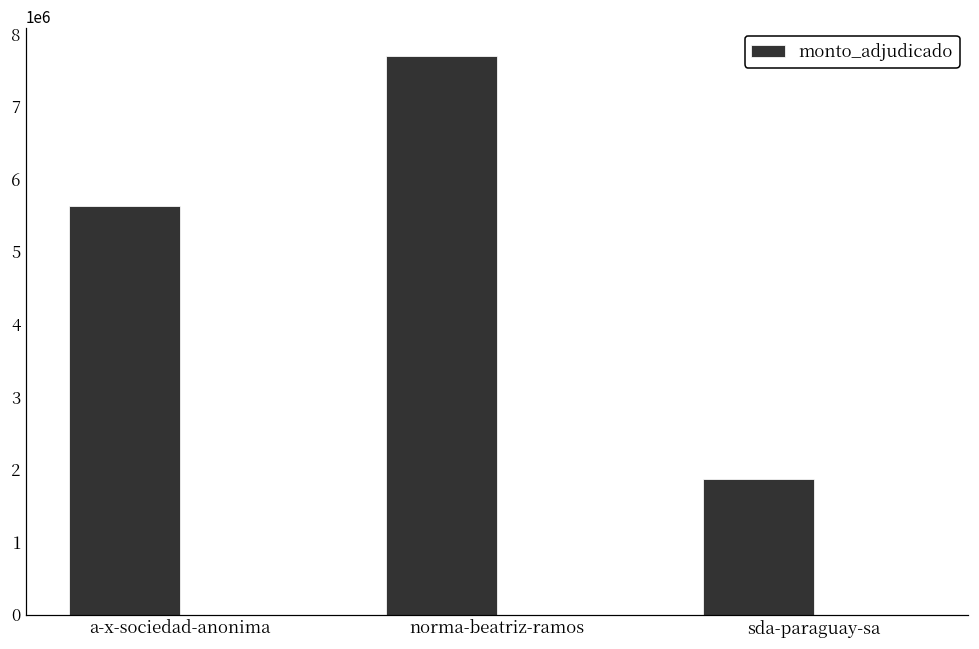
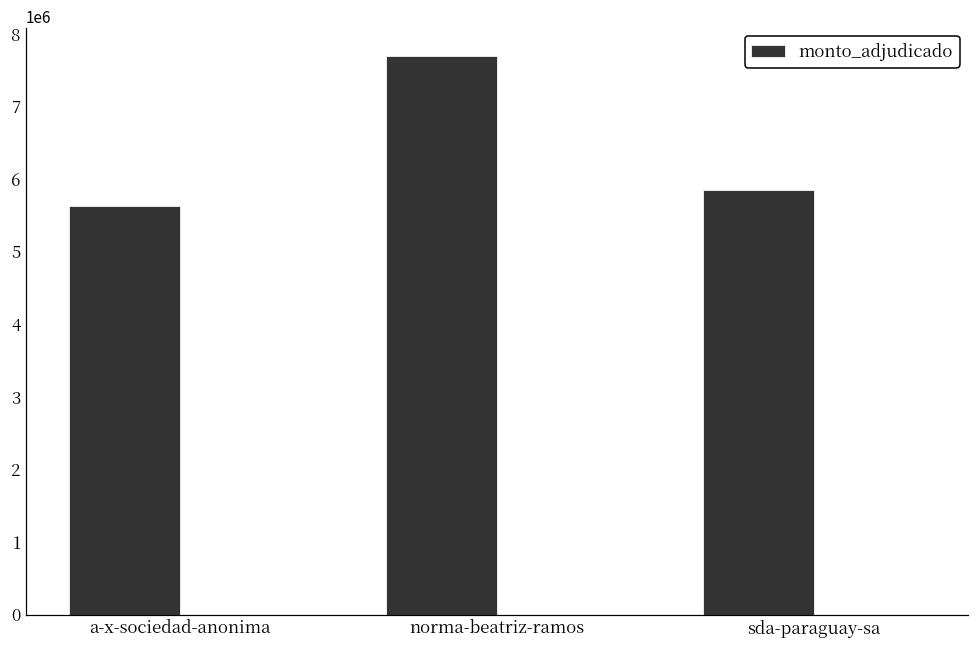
  {
    "monto_adjudicado": {
      "a-x-sociedad-anonima": 5600000,
      "norma-beatriz-ramos": 7700000,
-     "sda-paraguay-sa": 1900000
+     "sda-paraguay-sa": 5800000
    }
  }
